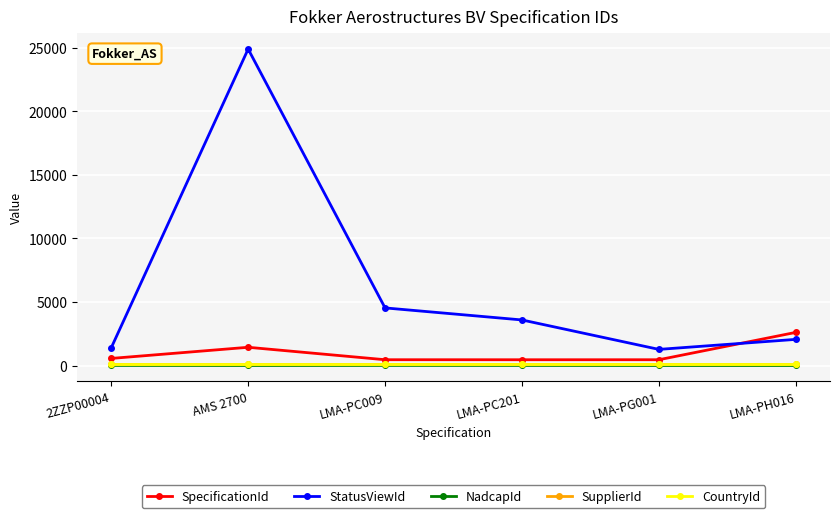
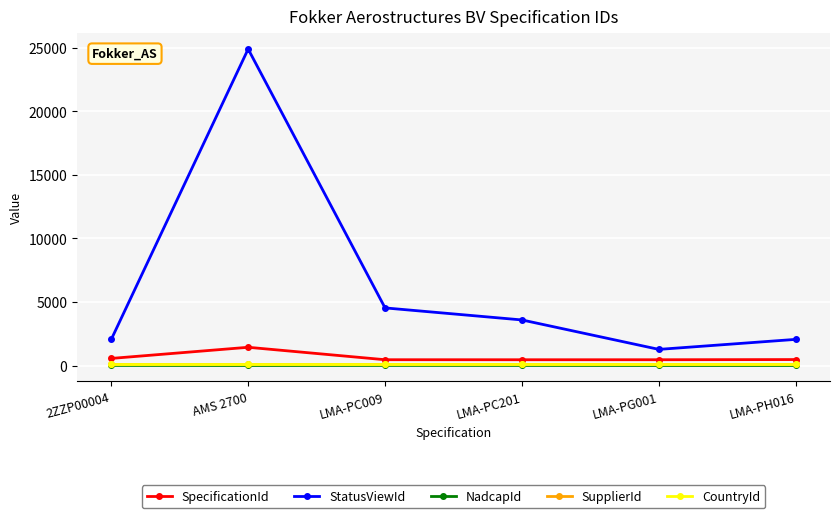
  {
    "SpecificationId": {
      "2ZZP00004": 600,
      "AMS 2700": 1400,
      "LMA-PC009": 500,
      "LMA-PC201": 500,
      "LMA-PG001": 500,
-     "LMA-PH016": 2600
+     "LMA-PH016": 500
    },
    "StatusViewId": {
-     "2ZZP00004": 1400,
+     "2ZZP00004": 2100,
      "AMS 2700": 24900,
      "LMA-PC009": 4500,
      "LMA-PC201": 3600,
      "LMA-PG001": 1300,
      "LMA-PH016": 2100
    }
  }
